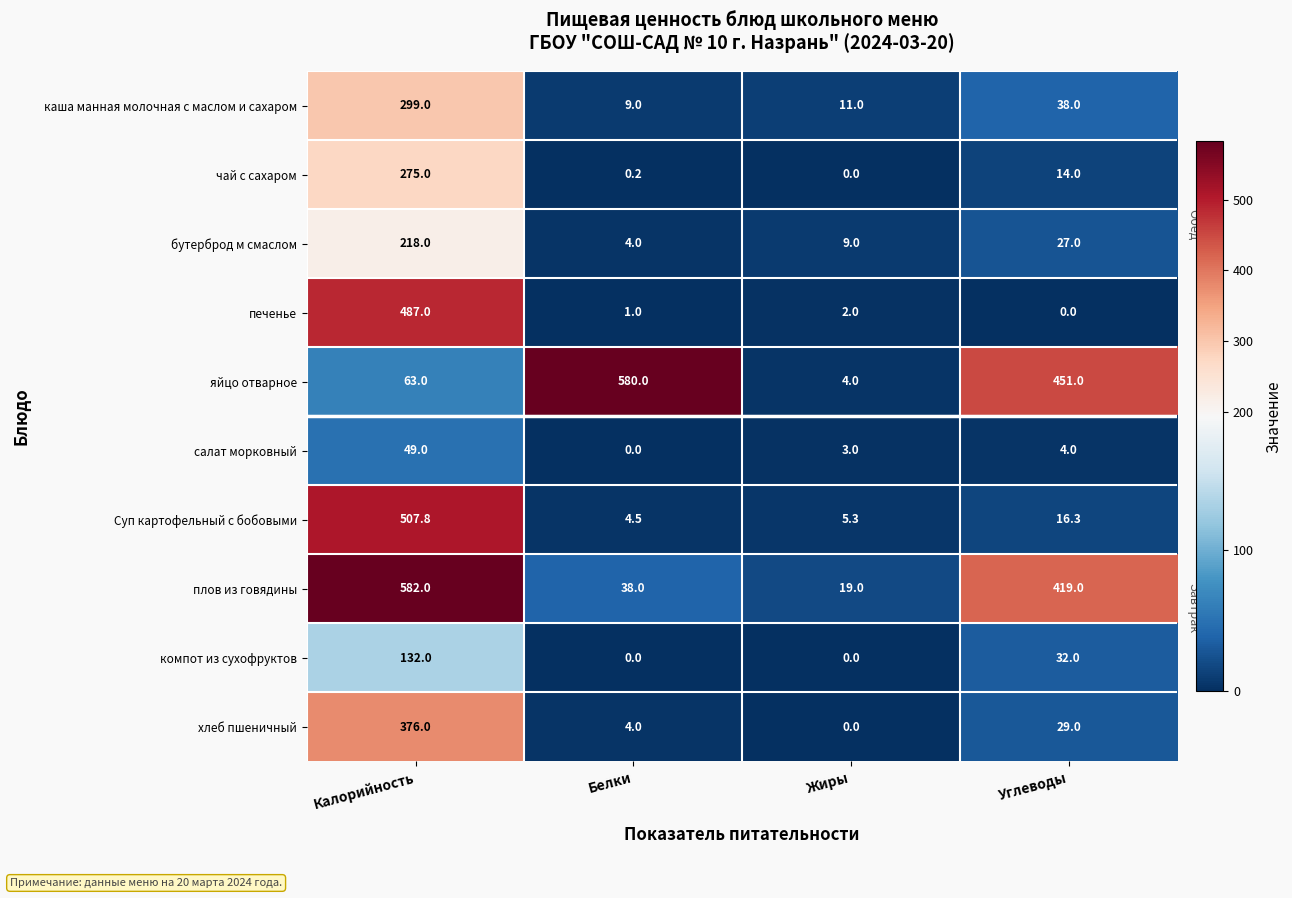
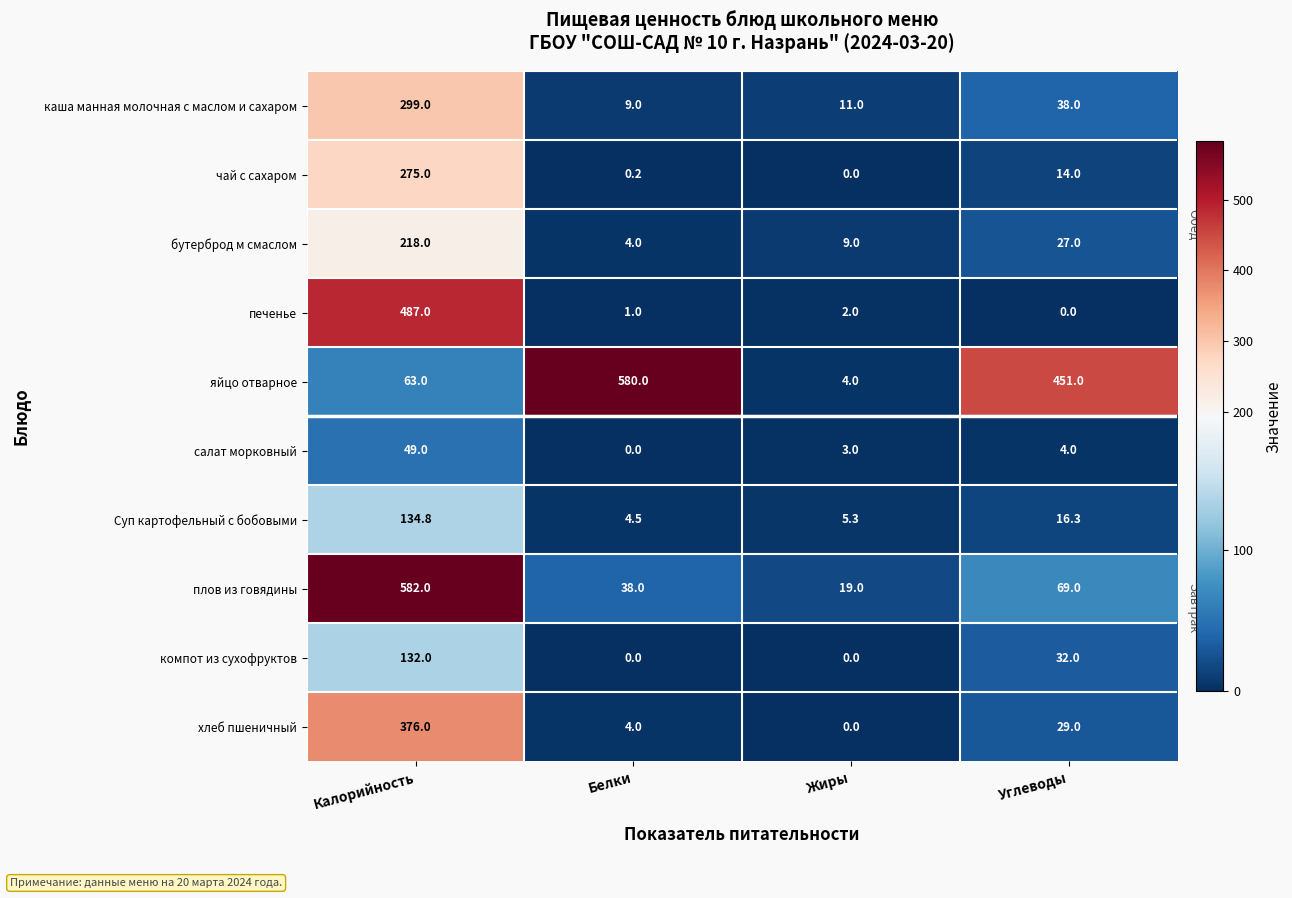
  {
    "каша манная молочная с маслом и сахаром": {
      "Калорийность": 299.0,
      "Белки": 9.0,
      "Жиры": 11.0,
      "Углеводы": 38.0
    },
    "чай с сахаром": {
      "Калорийность": 275.0,
      "Белки": 0.2,
      "Жиры": 0.0,
      "Углеводы": 14.0
    },
    "бутерброд м смаслом": {
      "Калорийность": 218.0,
      "Белки": 4.0,
      "Жиры": 9.0,
      "Углеводы": 27.0
    },
    "печенье": {
      "Калорийность": 487.0,
      "Белки": 1.0,
      "Жиры": 2.0,
      "Углеводы": 0.0
    },
    "яйцо отварное": {
      "Калорийность": 63.0,
      "Белки": 580.0,
      "Жиры": 4.0,
      "Углеводы": 451.0
    },
    "салат морковный": {
      "Калорийность": 49.0,
      "Белки": 0.0,
      "Жиры": 3.0,
      "Углеводы": 4.0
    },
    "Суп картофельный с бобовыми": {
-     "Калорийность": 507.8,
+     "Калорийность": 134.8,
      "Белки": 4.5,
      "Жиры": 5.3,
      "Углеводы": 16.3
    },
    "плов из говядины": {
      "Калорийность": 582.0,
      "Белки": 38.0,
      "Жиры": 19.0,
-     "Углеводы": 419.0
+     "Углеводы": 69.0
    },
    "компот из сухофруктов": {
      "Калорийность": 132.0,
      "Белки": 0.0,
      "Жиры": 0.0,
      "Углеводы": 32.0
    },
    "хлеб пшеничный": {
      "Калорийность": 376.0,
      "Белки": 4.0,
      "Жиры": 0.0,
      "Углеводы": 29.0
    }
  }
